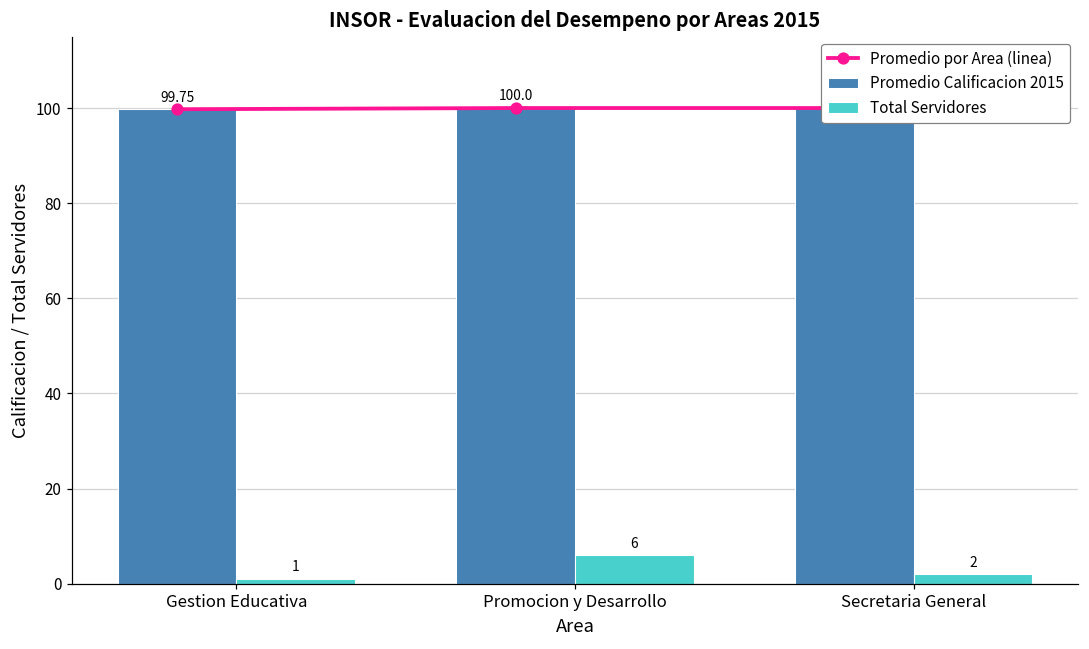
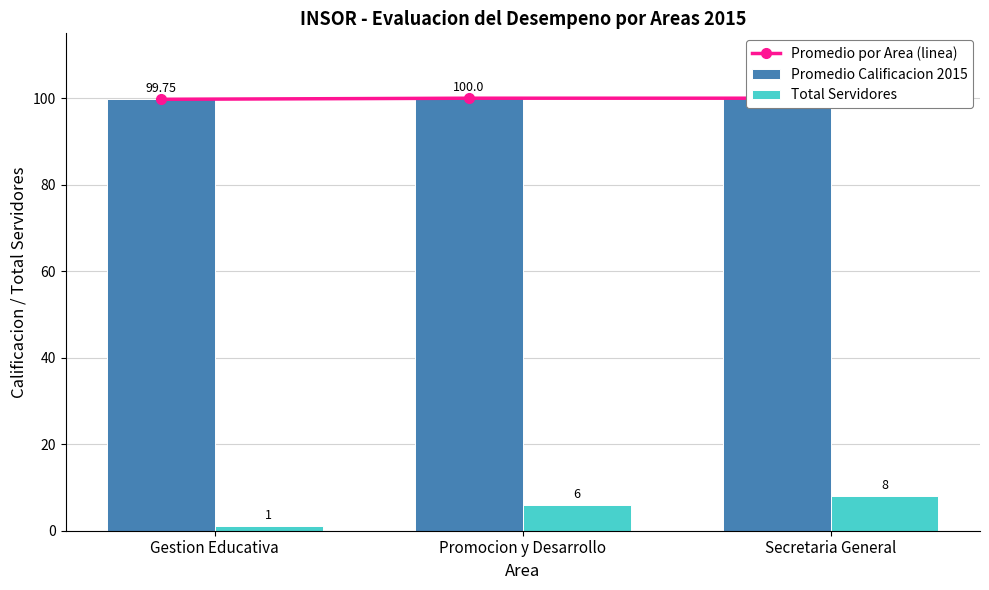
  {
    "Promedio Calificacion 2015": {
      "Gestion Educativa": 99.75,
      "Promocion y Desarrollo": 100.0
    },
    "Total Servidores": {
      "Gestion Educativa": 1,
      "Promocion y Desarrollo": 6,
-     "Secretaria General": 2
+     "Secretaria General": 8
    }
  }
